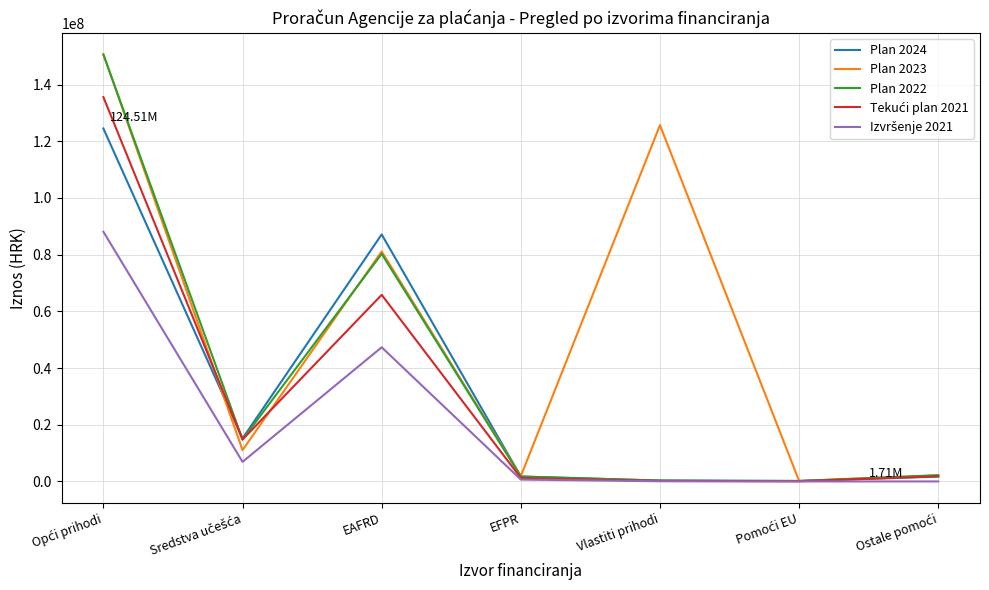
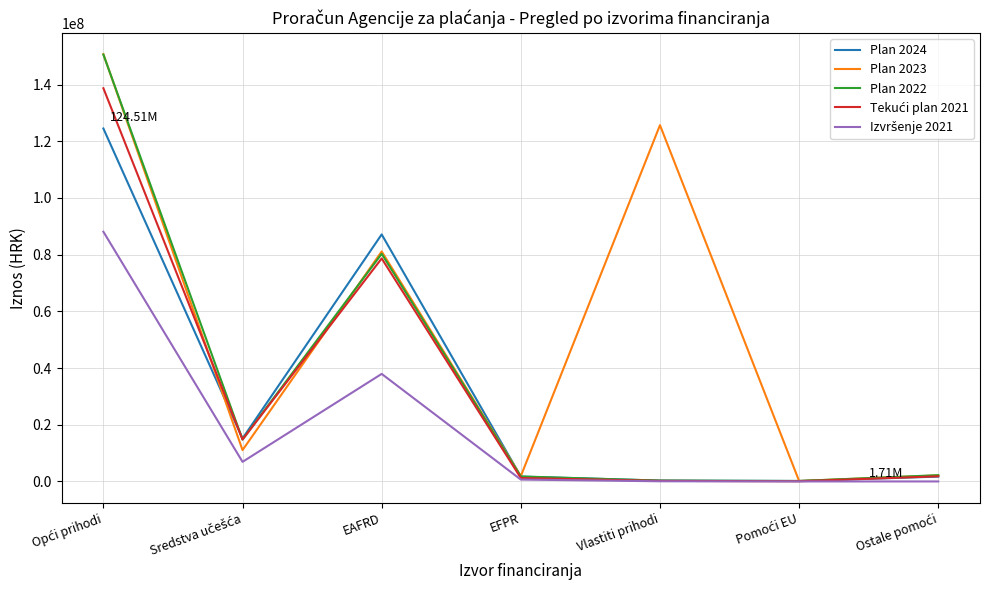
  {
    "Plan 2024": {
      "Opći prihodi": "124.51M"
    },
    "Plan 2023": {
      "Sredstva učešća": "11000000",
      "Vlastiti prihodi": "126000000"
    },
    "Tekući plan 2021": {
-     "Opći prihodi": "136000000",
-     "EAFRD": "66000000"
+     "Opći prihodi": "139000000",
+     "EAFRD": "79000000"
    },
    "Izvršenje 2021": {
      "Opći prihodi": "88000000",
      "Sredstva učešća": "7000000",
-     "EAFRD": "47000000",
+     "EAFRD": "38000000",
      "Ostale pomoći": "0"
    }
  }
